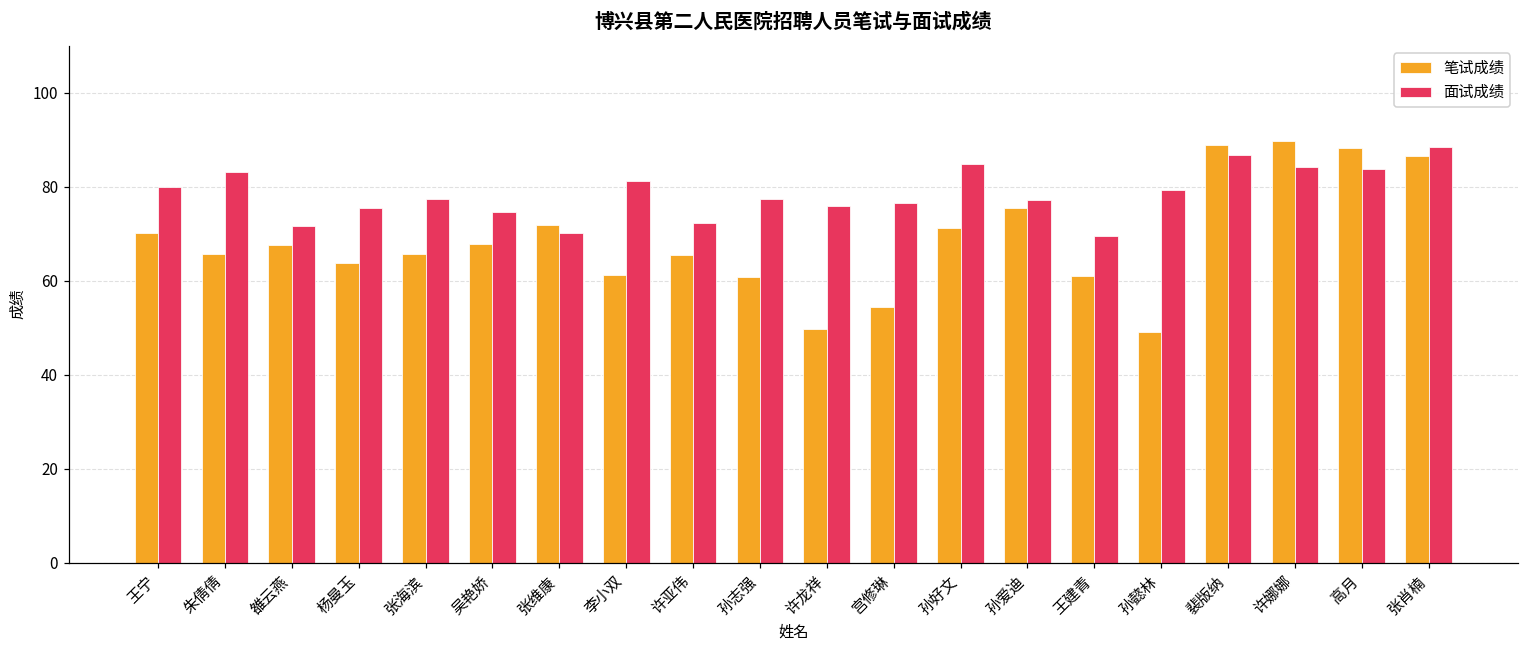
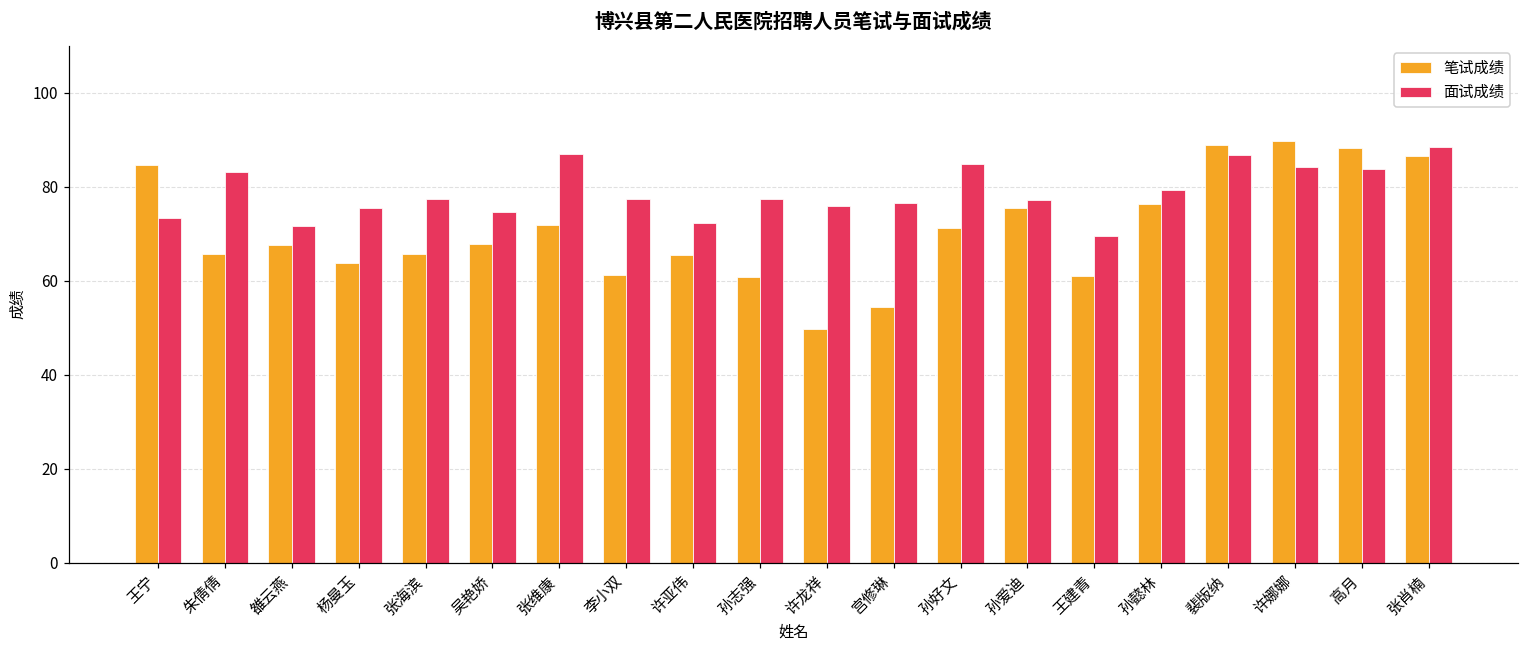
  {
    "笔试成绩": {
-     "王宁": 70,
+     "王宁": 85,
      "朱倩倩": 66,
      "雒云燕": 68,
      "杨曼玉": 64,
      "张海滨": 66,
      "吴艳娇": 68,
      "张维康": 72,
      "李小双": 61,
      "许亚伟": 66,
      "孙志强": 61,
      "许龙祥": 50,
      "宫修琳": 54,
      "孙好文": 71,
      "孙爱迪": 75,
      "王建青": 61,
-     "孙懿林": 49,
+     "孙懿林": 76,
      "裴版纳": 89,
      "许娜娜": 90,
      "高月": 88,
      "张肖楠": 87
    },
    "面试成绩": {
-     "王宁": 80,
+     "王宁": 73,
      "朱倩倩": 83,
      "雒云燕": 72,
      "杨曼玉": 76,
      "张海滨": 77,
      "吴艳娇": 75,
-     "张维康": 70,
-     "李小双": 81,
+     "张维康": 87,
+     "李小双": 77,
      "许亚伟": 72,
      "孙志强": 77,
      "许龙祥": 76,
      "宫修琳": 77,
      "孙好文": 85,
      "孙爱迪": 77,
      "王建青": 69,
      "孙懿林": 79,
      "裴版纳": 87,
      "许娜娜": 84,
      "高月": 84,
      "张肖楠": 88
    }
  }
